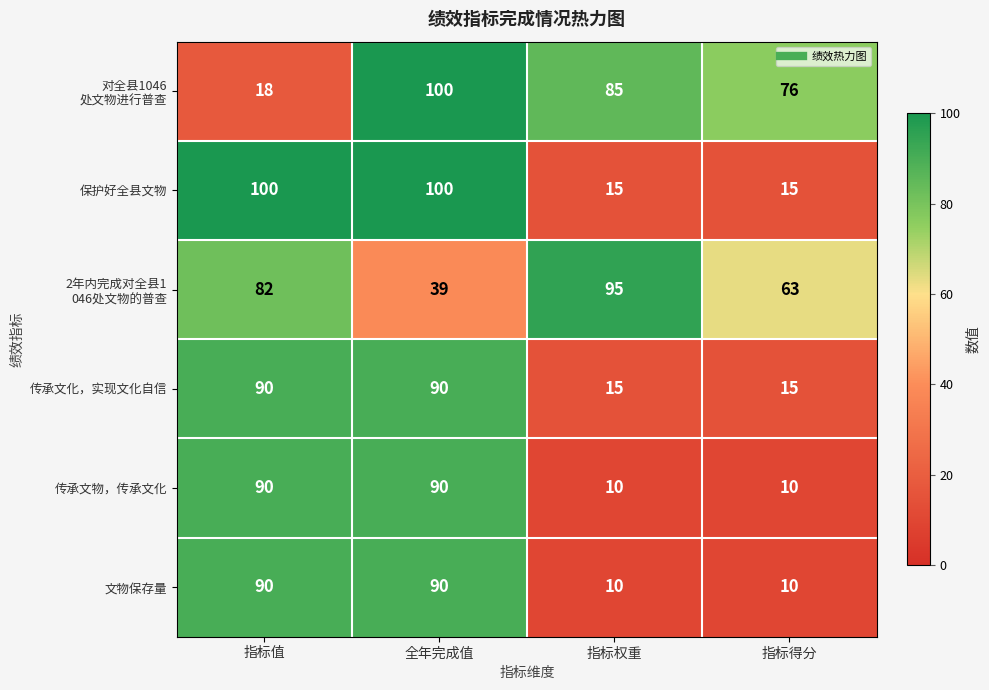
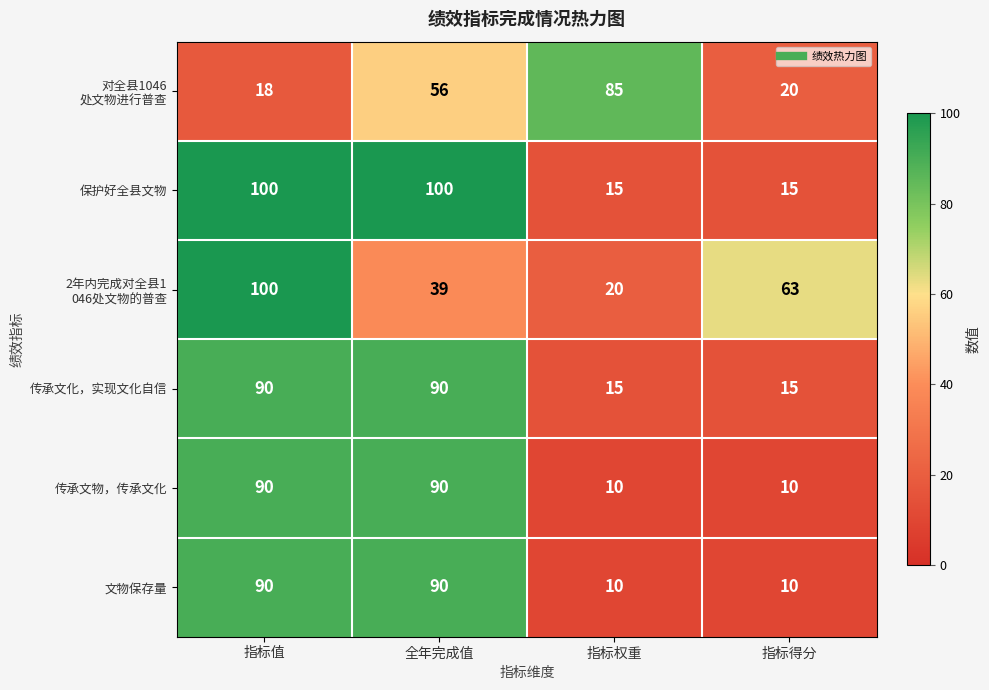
  {
    "对全县1046 处文物进行普查": {
      "指标值": 18,
-     "全年完成值": 100,
+     "全年完成值": 56,
      "指标权重": 85,
-     "指标得分": 76
+     "指标得分": 20
    },
    "保护好全县文物": {
      "指标值": 100,
      "全年完成值": 100,
      "指标权重": 15,
      "指标得分": 15
    },
    "2年内完成对全县1 046处文物的普查": {
-     "指标值": 82,
+     "指标值": 100,
      "全年完成值": 39,
-     "指标权重": 95,
+     "指标权重": 20,
      "指标得分": 63
    },
    "传承文化，实现文化自信": {
      "指标值": 90,
      "全年完成值": 90,
      "指标权重": 15,
      "指标得分": 15
    },
    "传承文物，传承文化": {
      "指标值": 90,
      "全年完成值": 90,
      "指标权重": 10,
      "指标得分": 10
    },
    "文物保存量": {
      "指标值": 90,
      "全年完成值": 90,
      "指标权重": 10,
      "指标得分": 10
    }
  }
